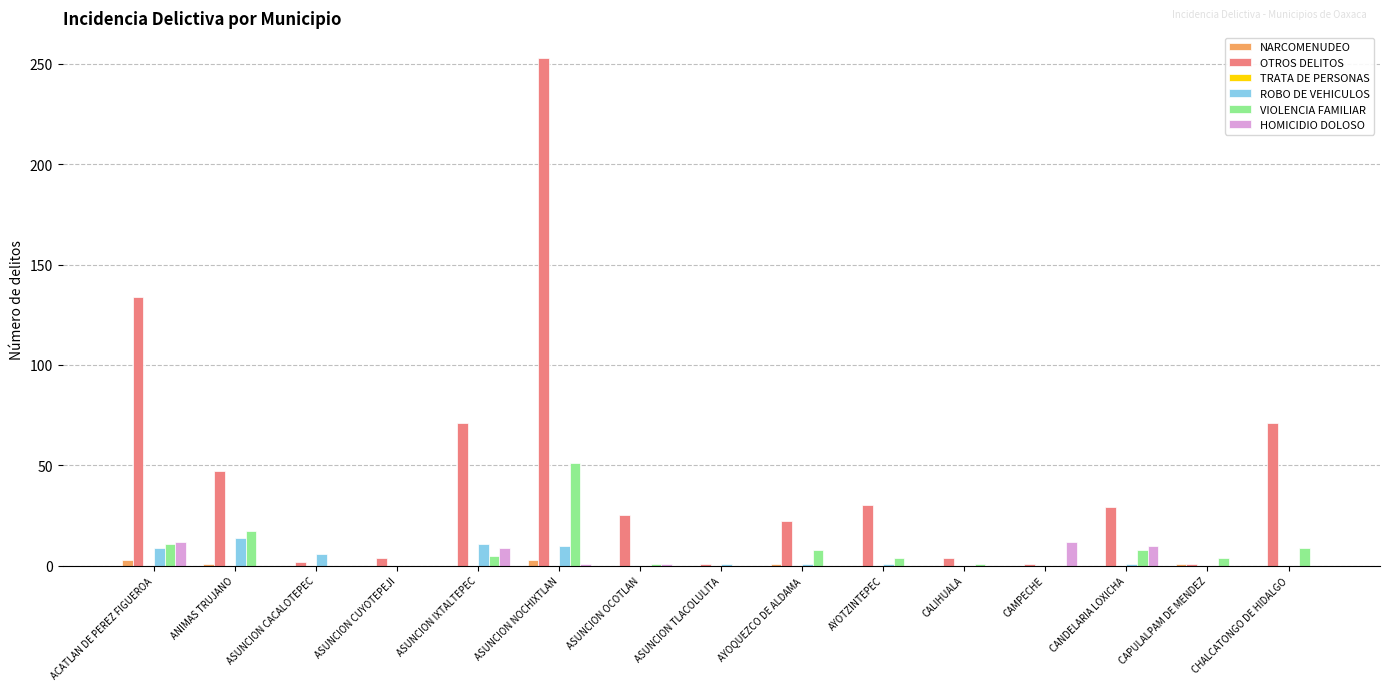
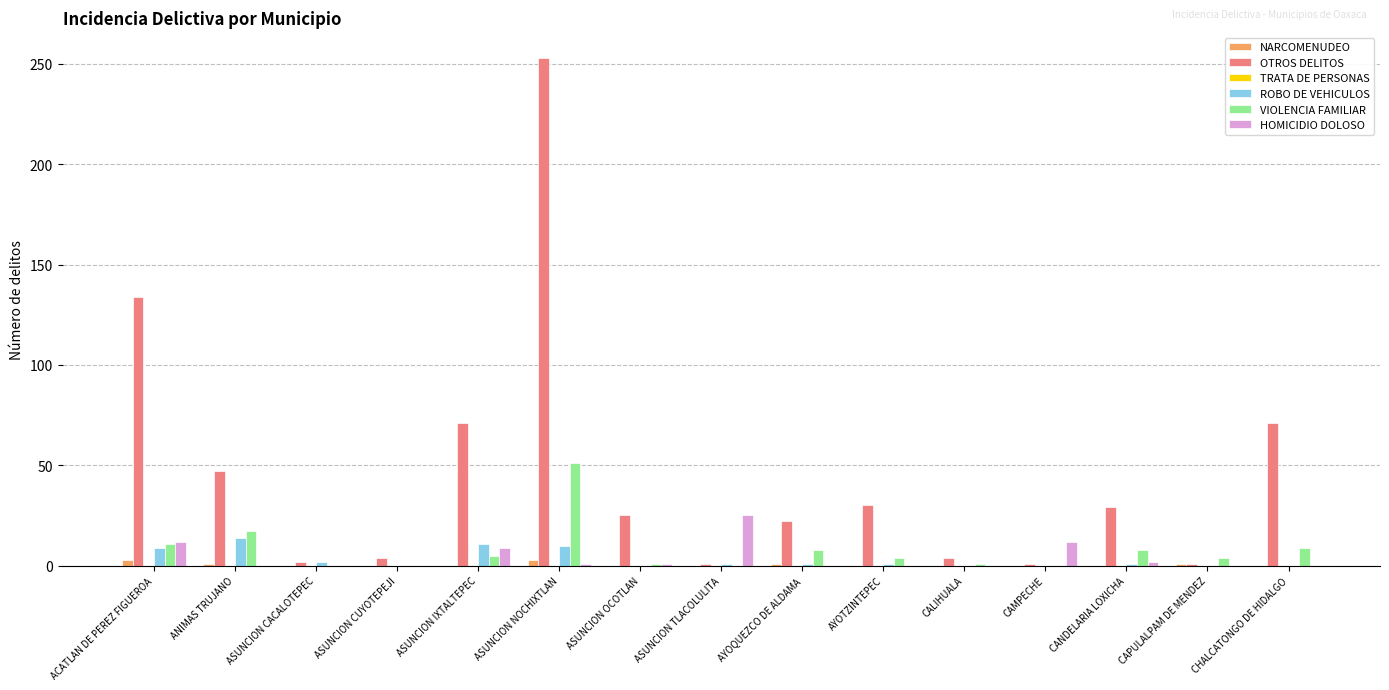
  {
    "TRATA DE PERSONAS": {
      "ACATLAN DE PEREZ FIGUEROA": 0,
      "ANIMAS TRUJANO": 0,
      "ASUNCION CACALOTEPEC": 0,
      "ASUNCION CUYOTEPEJI": 0,
      "ASUNCION IXTALTEPEC": 0,
      "ASUNCION NOCHIXTLAN": 0,
      "ASUNCION OCOTLAN": 0,
      "ASUNCION TLACOLULITA": 0,
      "AYOQUEZCO DE ALDAMA": 0,
      "AYOTZINTEPEC": 0,
      "CALIHUALA": 0,
      "CAMPECHE": 0,
      "CANDELARIA LOXICHA": 0,
      "CAPULALPAM DE MENDEZ": 0,
      "CHALCATONGO DE HIDALGO": 0
    },
    "ROBO DE VEHICULOS": {
      "ACATLAN DE PEREZ FIGUEROA": 9,
      "ANIMAS TRUJANO": 14,
-     "ASUNCION CACALOTEPEC": 6,
+     "ASUNCION CACALOTEPEC": 2,
      "ASUNCION CUYOTEPEJI": 0,
      "ASUNCION IXTALTEPEC": 11,
      "ASUNCION NOCHIXTLAN": 10,
      "ASUNCION OCOTLAN": 0,
      "CALIHUALA": 0,
      "CAMPECHE": 0,
      "CAPULALPAM DE MENDEZ": 0,
      "CHALCATONGO DE HIDALGO": 0
    },
    "VIOLENCIA FAMILIAR": {
      "ACATLAN DE PEREZ FIGUEROA": 11,
      "ANIMAS TRUJANO": 17,
      "ASUNCION CACALOTEPEC": 0,
      "ASUNCION CUYOTEPEJI": 0,
      "ASUNCION IXTALTEPEC": 5,
      "ASUNCION NOCHIXTLAN": 51,
      "ASUNCION TLACOLULITA": 0,
      "AYOQUEZCO DE ALDAMA": 8,
      "AYOTZINTEPEC": 4,
      "CAMPECHE": 0,
      "CANDELARIA LOXICHA": 8,
      "CAPULALPAM DE MENDEZ": 4,
      "CHALCATONGO DE HIDALGO": 9
    },
    "HOMICIDIO DOLOSO": {
      "ACATLAN DE PEREZ FIGUEROA": 12,
      "ANIMAS TRUJANO": 0,
      "ASUNCION CACALOTEPEC": 0,
      "ASUNCION CUYOTEPEJI": 0,
      "ASUNCION IXTALTEPEC": 9,
-     "ASUNCION TLACOLULITA": 0,
+     "ASUNCION TLACOLULITA": 25,
      "AYOQUEZCO DE ALDAMA": 0,
      "AYOTZINTEPEC": 0,
      "CALIHUALA": 0,
      "CAMPECHE": 12,
-     "CANDELARIA LOXICHA": 10,
+     "CANDELARIA LOXICHA": 2,
      "CAPULALPAM DE MENDEZ": 0,
      "CHALCATONGO DE HIDALGO": 0
    }
  }
